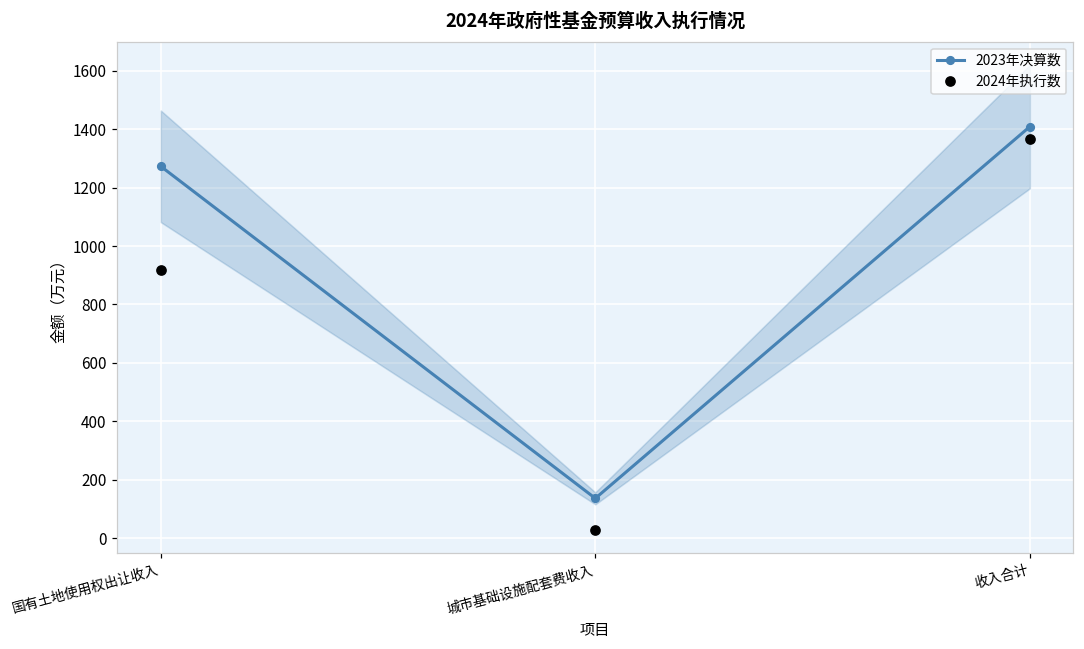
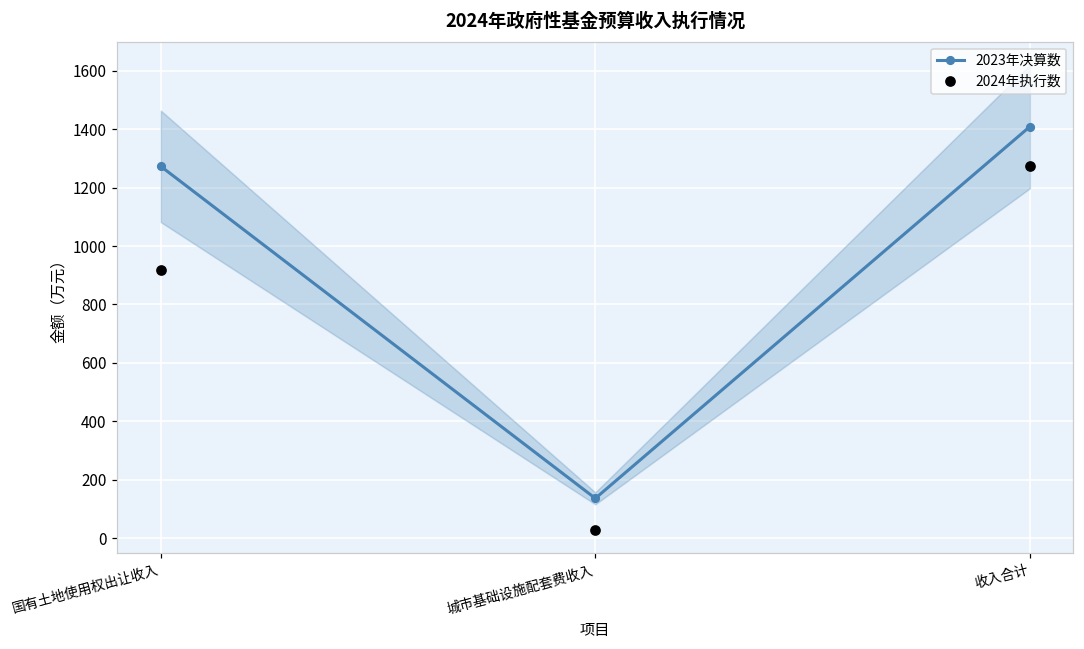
  {
    "2024年执行数": {
      "国有土地使用权出让收入": 920,
      "城市基础设施配套费收入": 30,
-     "收入合计": 1370
+     "收入合计": 1270
    }
  }
